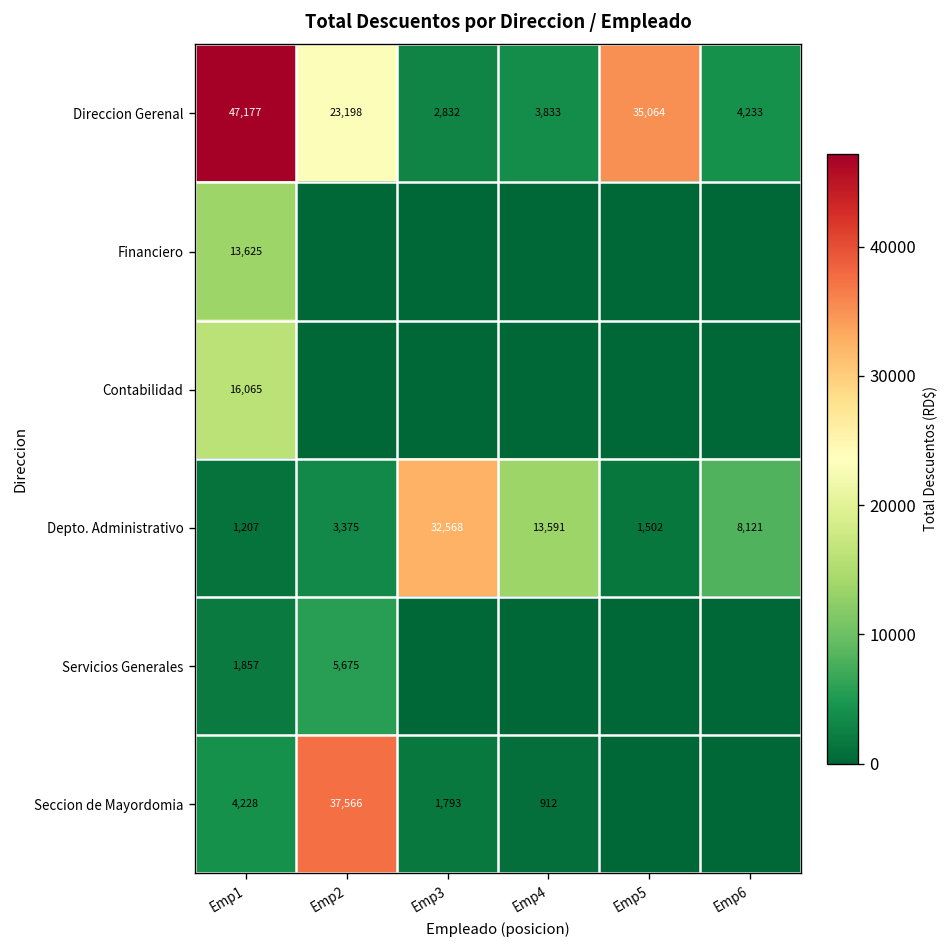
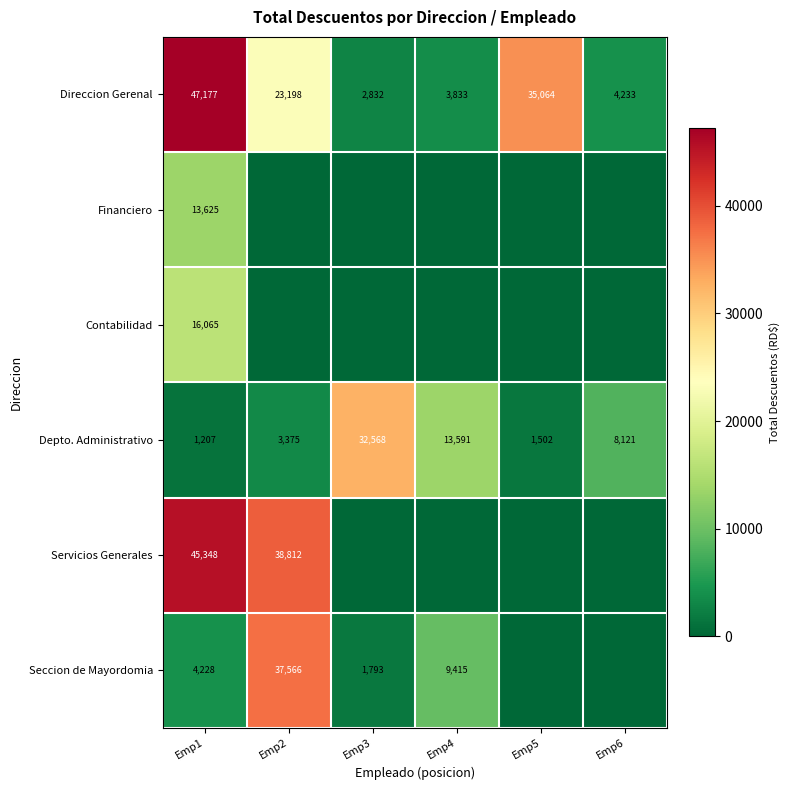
  {
    "Direccion Gerenal": {
      "Emp1": "47,177",
      "Emp2": "23,198",
      "Emp3": "2,832",
      "Emp4": "3,833",
      "Emp5": "35,064",
      "Emp6": "4,233"
    },
    "Financiero": {
      "Emp1": "13,625"
    },
    "Contabilidad": {
      "Emp1": "16,065"
    },
    "Depto. Administrativo": {
      "Emp1": "1,207",
      "Emp2": "3,375",
      "Emp3": "32,568",
      "Emp4": "13,591",
      "Emp5": "1,502",
      "Emp6": "8,121"
    },
    "Servicios Generales": {
-     "Emp1": "1,857",
-     "Emp2": "5,675"
+     "Emp1": "45,348",
+     "Emp2": "38,812"
    },
    "Seccion de Mayordomia": {
      "Emp1": "4,228",
      "Emp2": "37,566",
      "Emp3": "1,793",
-     "Emp4": "912"
+     "Emp4": "9,415"
    }
  }
